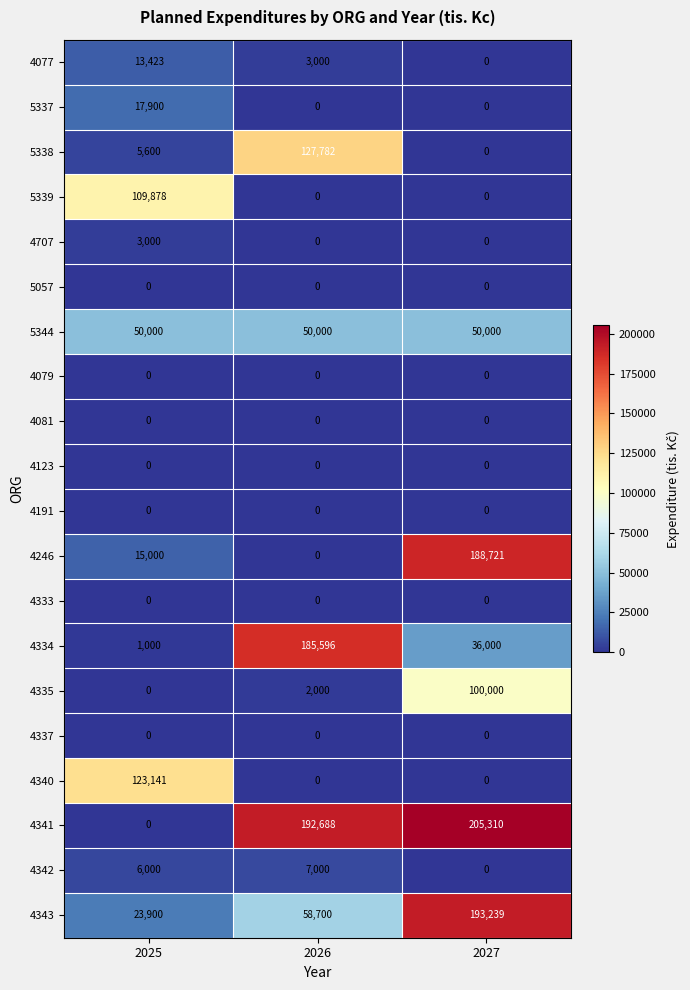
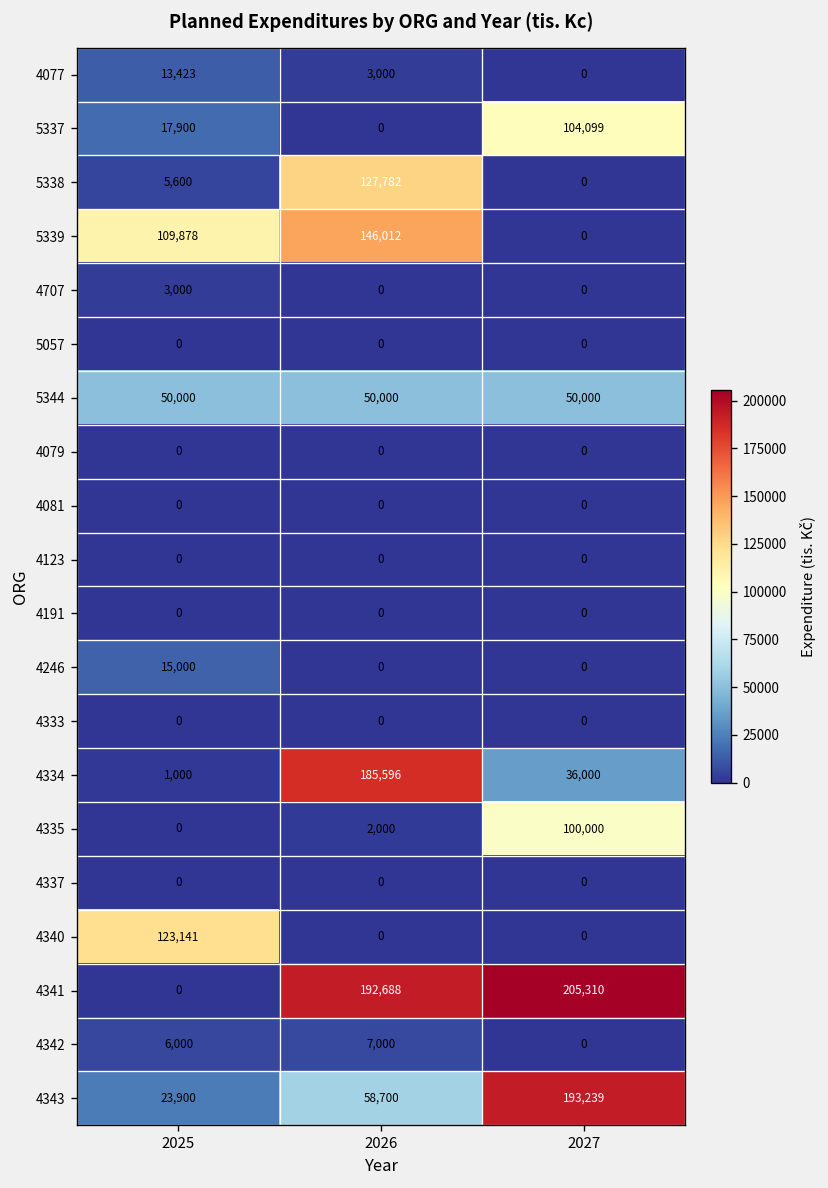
  {
    "4077": {
      "2025": "13,423",
      "2026": "3,000",
      "2027": "0"
    },
    "5337": {
      "2025": "17,900",
      "2026": "0",
-     "2027": "0"
+     "2027": "104,099"
    },
    "5338": {
      "2025": "5,600",
      "2026": "127,782",
      "2027": "0"
    },
    "5339": {
      "2025": "109,878",
-     "2026": "0",
+     "2026": "146,012",
      "2027": "0"
    },
    "4707": {
      "2025": "3,000",
      "2026": "0",
      "2027": "0"
    },
    "5057": {
      "2025": "0",
      "2026": "0",
      "2027": "0"
    },
    "5344": {
      "2025": "50,000",
      "2026": "50,000",
      "2027": "50,000"
    },
    "4079": {
      "2025": "0",
      "2026": "0",
      "2027": "0"
    },
    "4081": {
      "2025": "0",
      "2026": "0",
      "2027": "0"
    },
    "4123": {
      "2025": "0",
      "2026": "0",
      "2027": "0"
    },
    "4191": {
      "2025": "0",
      "2026": "0",
      "2027": "0"
    },
    "4246": {
      "2025": "15,000",
      "2026": "0",
-     "2027": "188,721"
+     "2027": "0"
    },
    "4333": {
      "2025": "0",
      "2026": "0",
      "2027": "0"
    },
    "4334": {
      "2025": "1,000",
      "2026": "185,596",
      "2027": "36,000"
    },
    "4335": {
      "2025": "0",
      "2026": "2,000",
      "2027": "100,000"
    },
    "4337": {
      "2025": "0",
      "2026": "0",
      "2027": "0"
    },
    "4340": {
      "2025": "123,141",
      "2026": "0",
      "2027": "0"
    },
    "4341": {
      "2025": "0",
      "2026": "192,688",
      "2027": "205,310"
    },
    "4342": {
      "2025": "6,000",
      "2026": "7,000",
      "2027": "0"
    },
    "4343": {
      "2025": "23,900",
      "2026": "58,700",
      "2027": "193,239"
    }
  }
